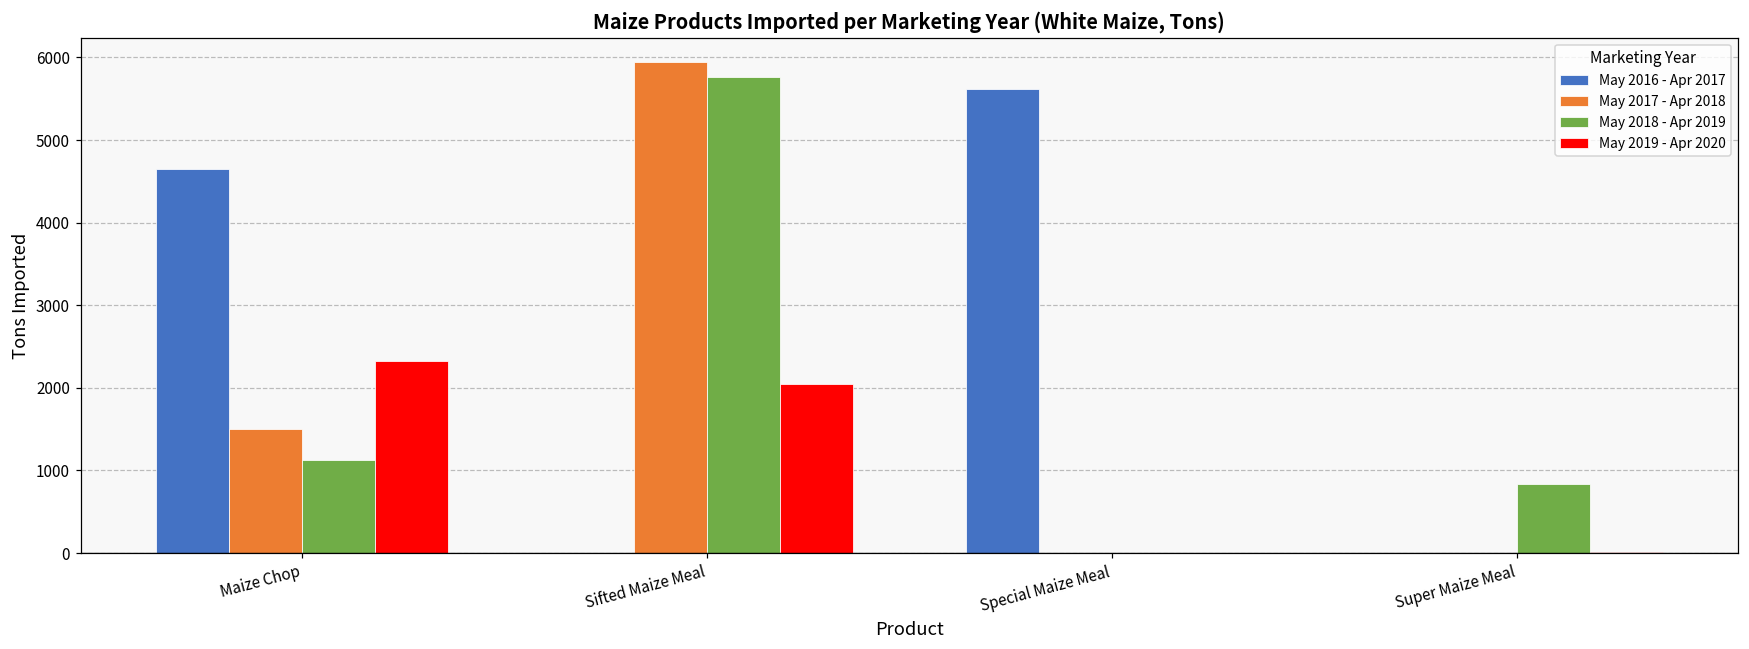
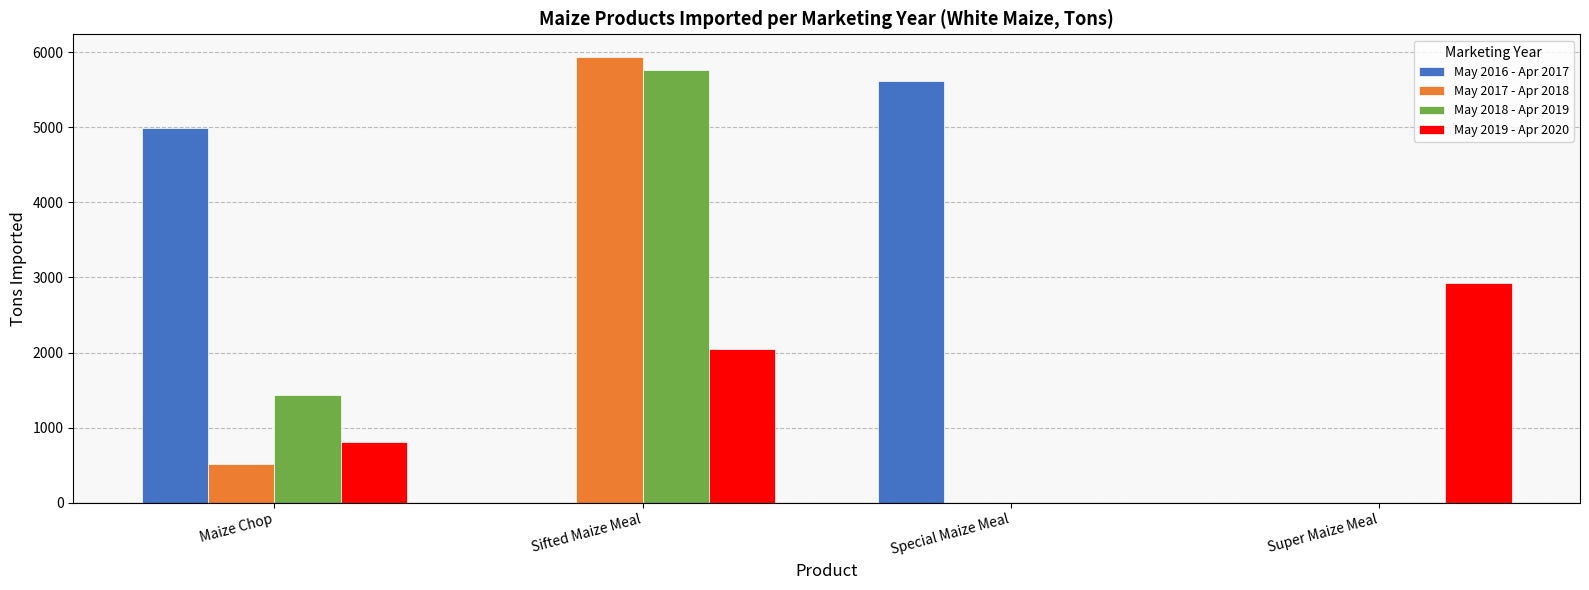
  {
    "May 2016 - Apr 2017": {
-     "Maize Chop": 4600,
+     "Maize Chop": 5000,
      "Sifted Maize Meal": 0,
      "Special Maize Meal": 5600,
      "Super Maize Meal": 0
    },
    "May 2017 - Apr 2018": {
-     "Maize Chop": 1500,
+     "Maize Chop": 500,
      "Sifted Maize Meal": 5900,
      "Special Maize Meal": 0,
      "Super Maize Meal": 0
    },
    "May 2018 - Apr 2019": {
-     "Maize Chop": 1100,
+     "Maize Chop": 1400,
      "Sifted Maize Meal": 5800,
      "Special Maize Meal": 0,
-     "Super Maize Meal": 800
+     "Super Maize Meal": 0
    },
    "May 2019 - Apr 2020": {
-     "Maize Chop": 2300,
+     "Maize Chop": 800,
      "Sifted Maize Meal": 2000,
      "Special Maize Meal": 0,
-     "Super Maize Meal": 0
+     "Super Maize Meal": 2900
    }
  }
